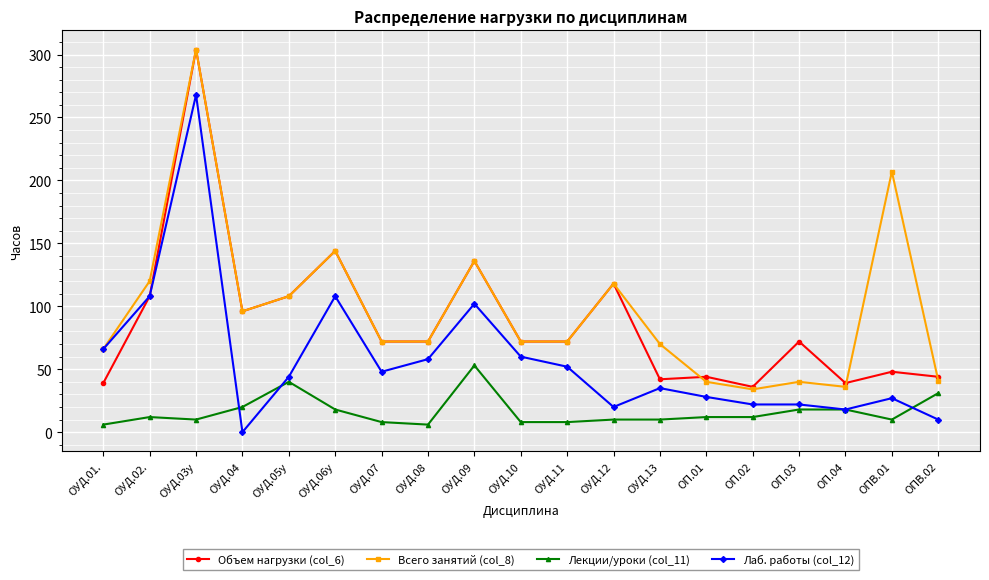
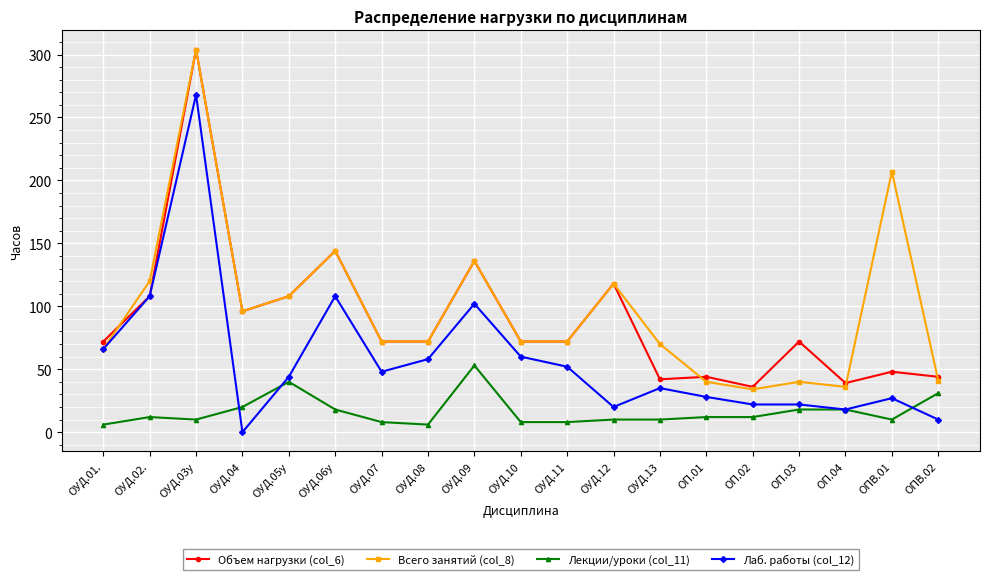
  {
    "Объем нагрузки (col_6)": {
-     "ОУД.01.": 39,
+     "ОУД.01.": 72,
      "ОУД.13": 42,
      "ОП.01": 44,
      "ОП.03": 72,
      "ОП.04": 39,
      "ОПВ.01": 48,
      "ОПВ.02": 44
    },
    "Всего занятий (col_8)": {
      "ОУД.02.": 120,
      "ОУД.13": 70,
      "ОП.01": 40,
      "ОП.03": 40,
      "ОП.04": 36,
      "ОПВ.01": 207,
      "ОПВ.02": 41
    },
    "Лекции/уроки (col_11)": {
      "ОУД.01.": 6,
      "ОУД.02.": 12,
      "ОУД.03у": 10,
      "ОУД.04": 20,
      "ОУД.05у": 40,
      "ОУД.06у": 18,
      "ОУД.07": 8,
      "ОУД.08": 6,
      "ОУД.09": 53,
      "ОУД.10": 8,
      "ОУД.11": 8,
      "ОУД.12": 10,
      "ОУД.13": 10,
      "ОП.01": 12,
      "ОП.02": 12,
      "ОП.03": 18,
      "ОПВ.01": 10,
      "ОПВ.02": 31
    },
    "Лаб. работы (col_12)": {
      "ОУД.03у": 268,
      "ОУД.04": 0,
      "ОУД.05у": 44,
      "ОУД.06у": 108,
      "ОУД.07": 48,
      "ОУД.08": 58,
      "ОУД.09": 102,
      "ОУД.10": 60,
      "ОУД.11": 52,
      "ОУД.12": 20,
      "ОУД.13": 35,
      "ОП.01": 28,
      "ОП.02": 22,
      "ОП.03": 22,
      "ОПВ.01": 27,
      "ОПВ.02": 10
    }
  }
